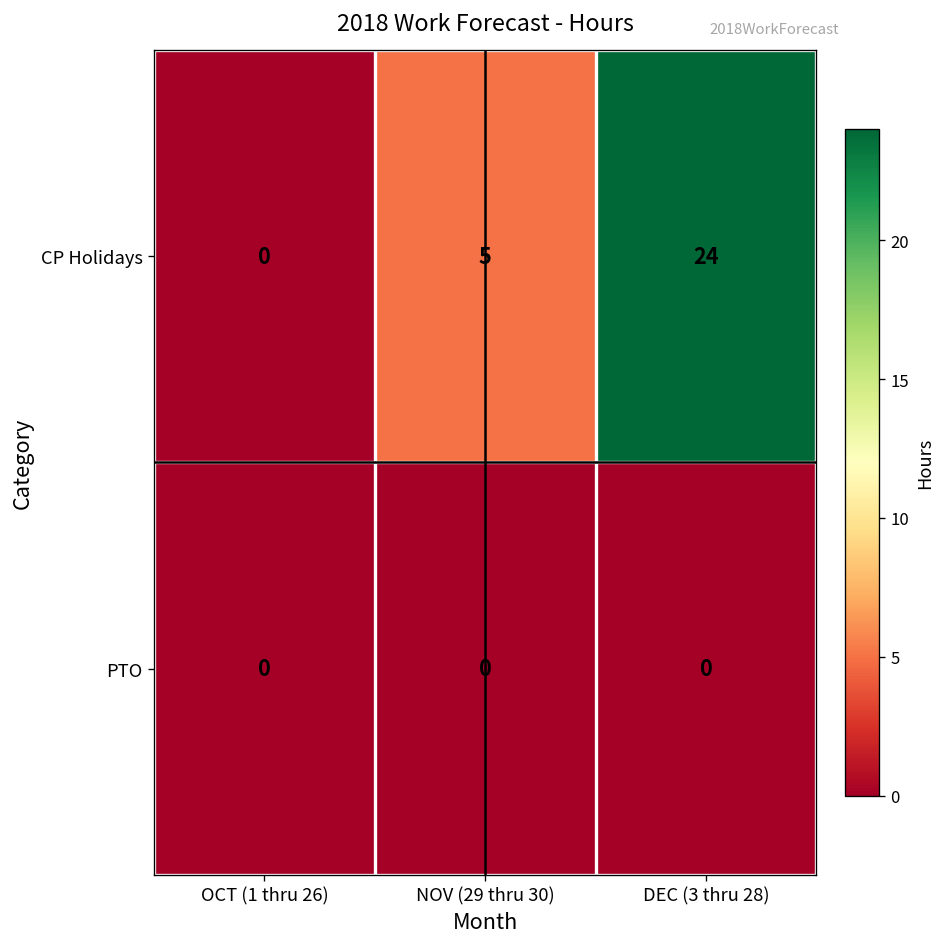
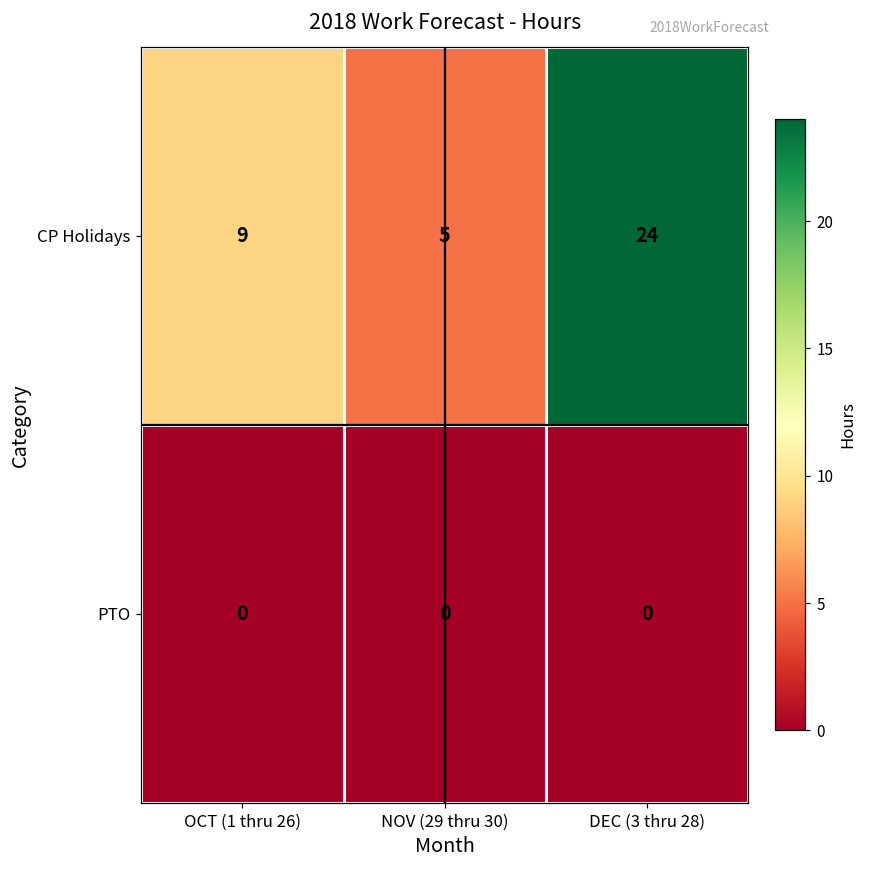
  {
    "CP Holidays": {
-     "OCT (1 thru 26)": 0,
+     "OCT (1 thru 26)": 9,
      "NOV (29 thru 30)": 5,
      "DEC (3 thru 28)": 24
    },
    "PTO": {
      "OCT (1 thru 26)": 0,
      "NOV (29 thru 30)": 0,
      "DEC (3 thru 28)": 0
    }
  }
